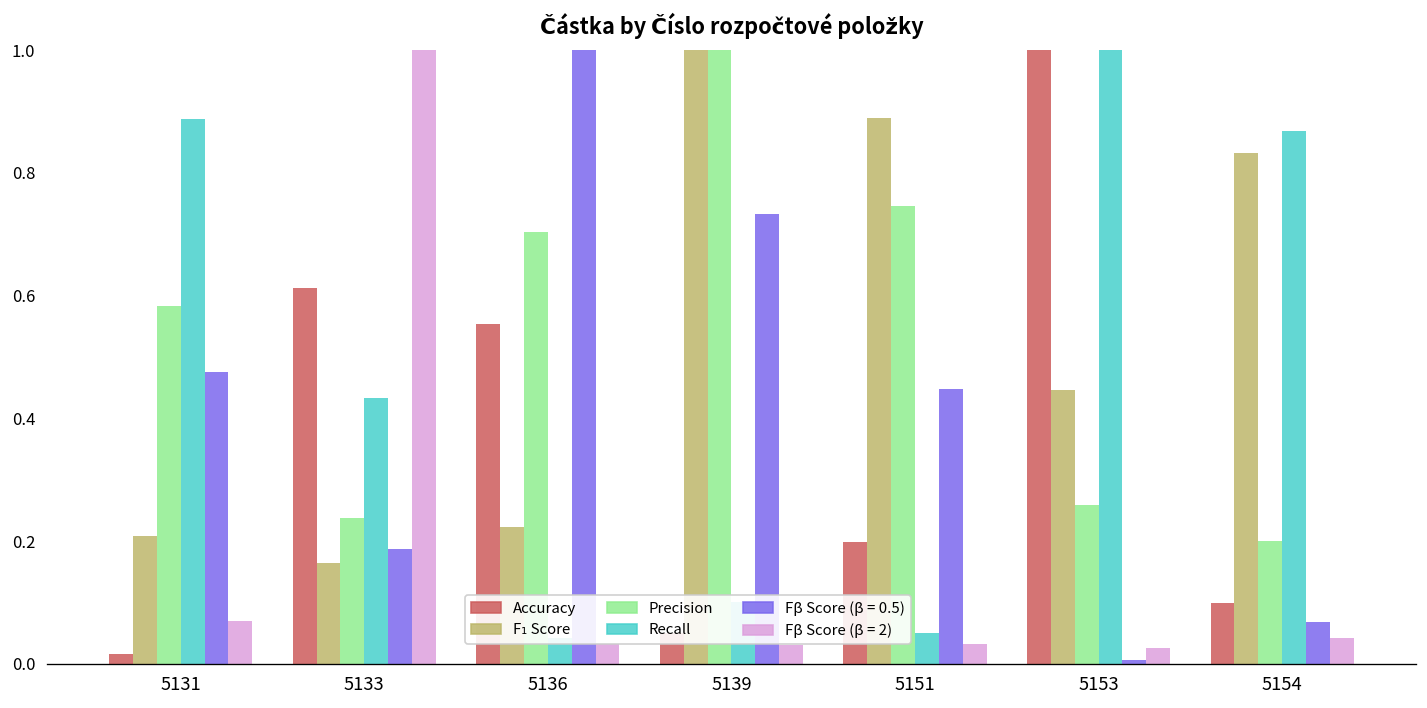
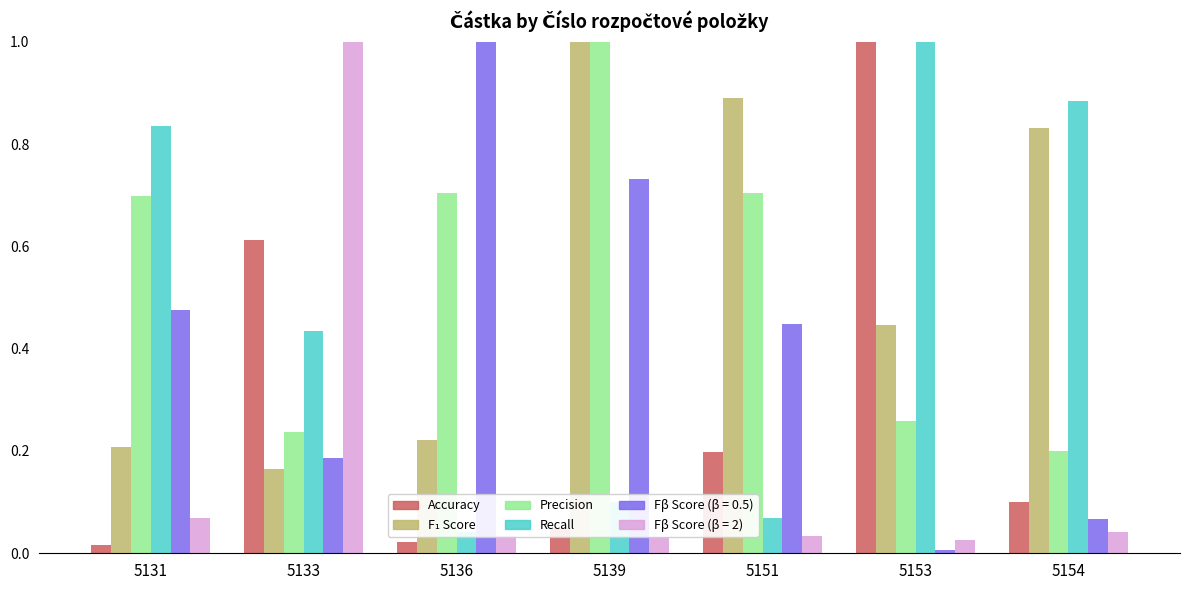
  {
    "Accuracy": {
      "5131": 0.02,
      "5133": 0.61,
-     "5136": 0.55,
+     "5136": 0.02,
      "5151": 0.20,
      "5153": 1.00,
      "5154": 0.10
    },
    "Precision": {
-     "5131": 0.58,
+     "5131": 0.70,
      "5133": 0.24,
      "5136": 0.70,
      "5139": 1.00,
-     "5151": 0.75,
+     "5151": 0.70,
      "5153": 0.26,
      "5154": 0.20
    },
    "Recall": {
-     "5131": 0.89,
+     "5131": 0.84,
      "5133": 0.43,
-     "5151": 0.05,
+     "5151": 0.07,
      "5153": 1.00,
-     "5154": 0.87
+     "5154": 0.88
    }
  }
